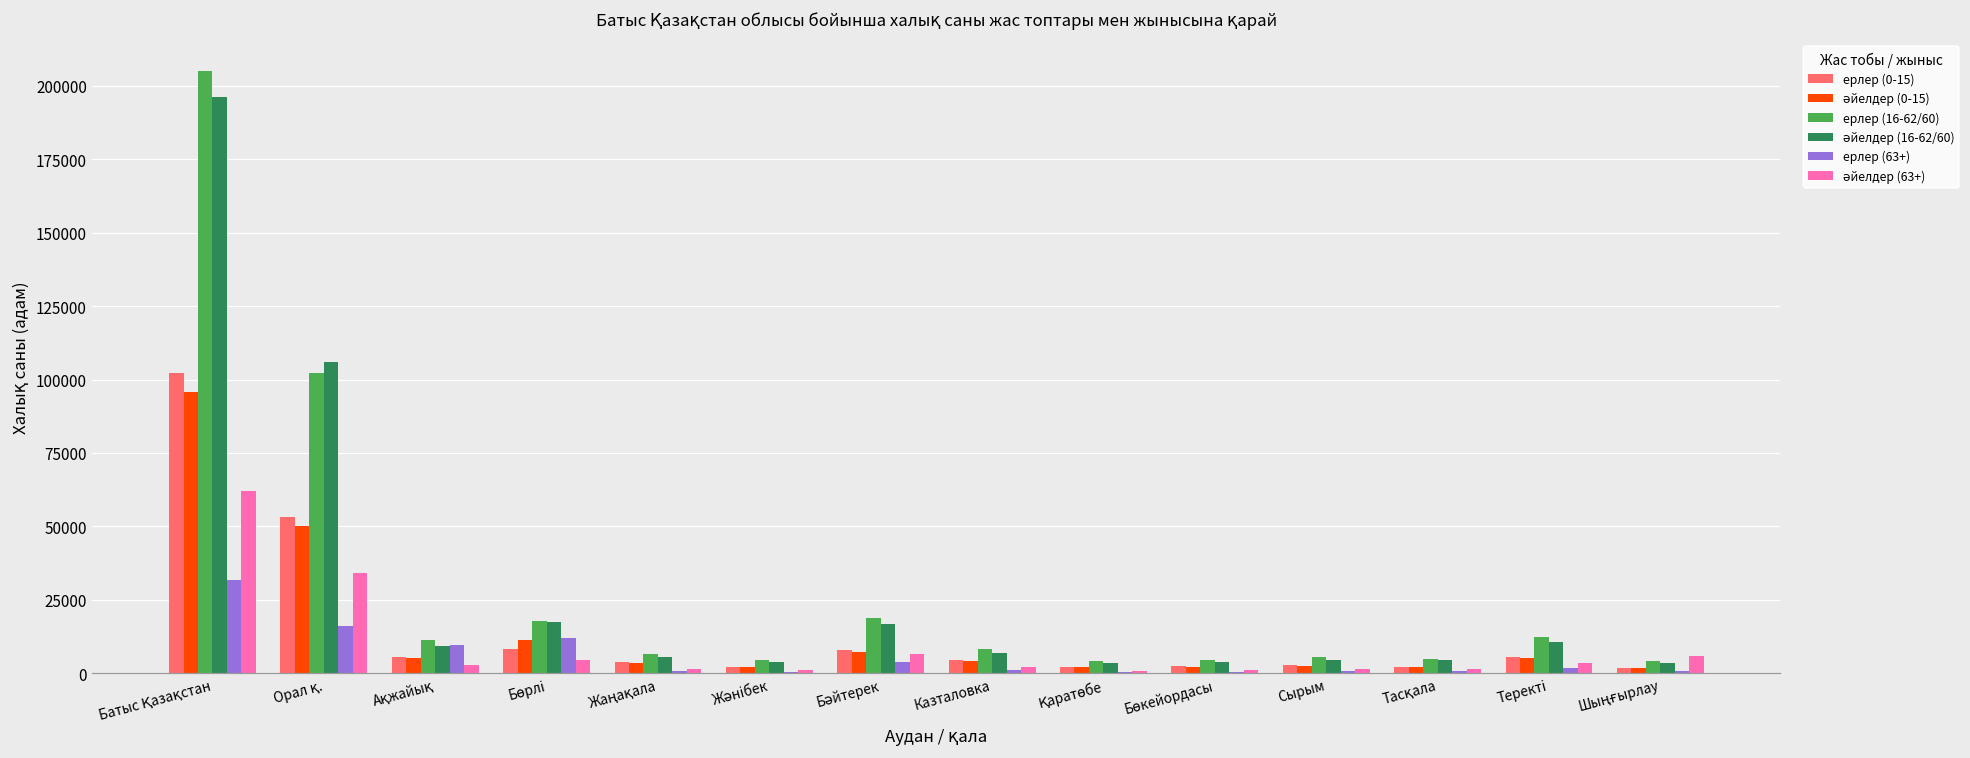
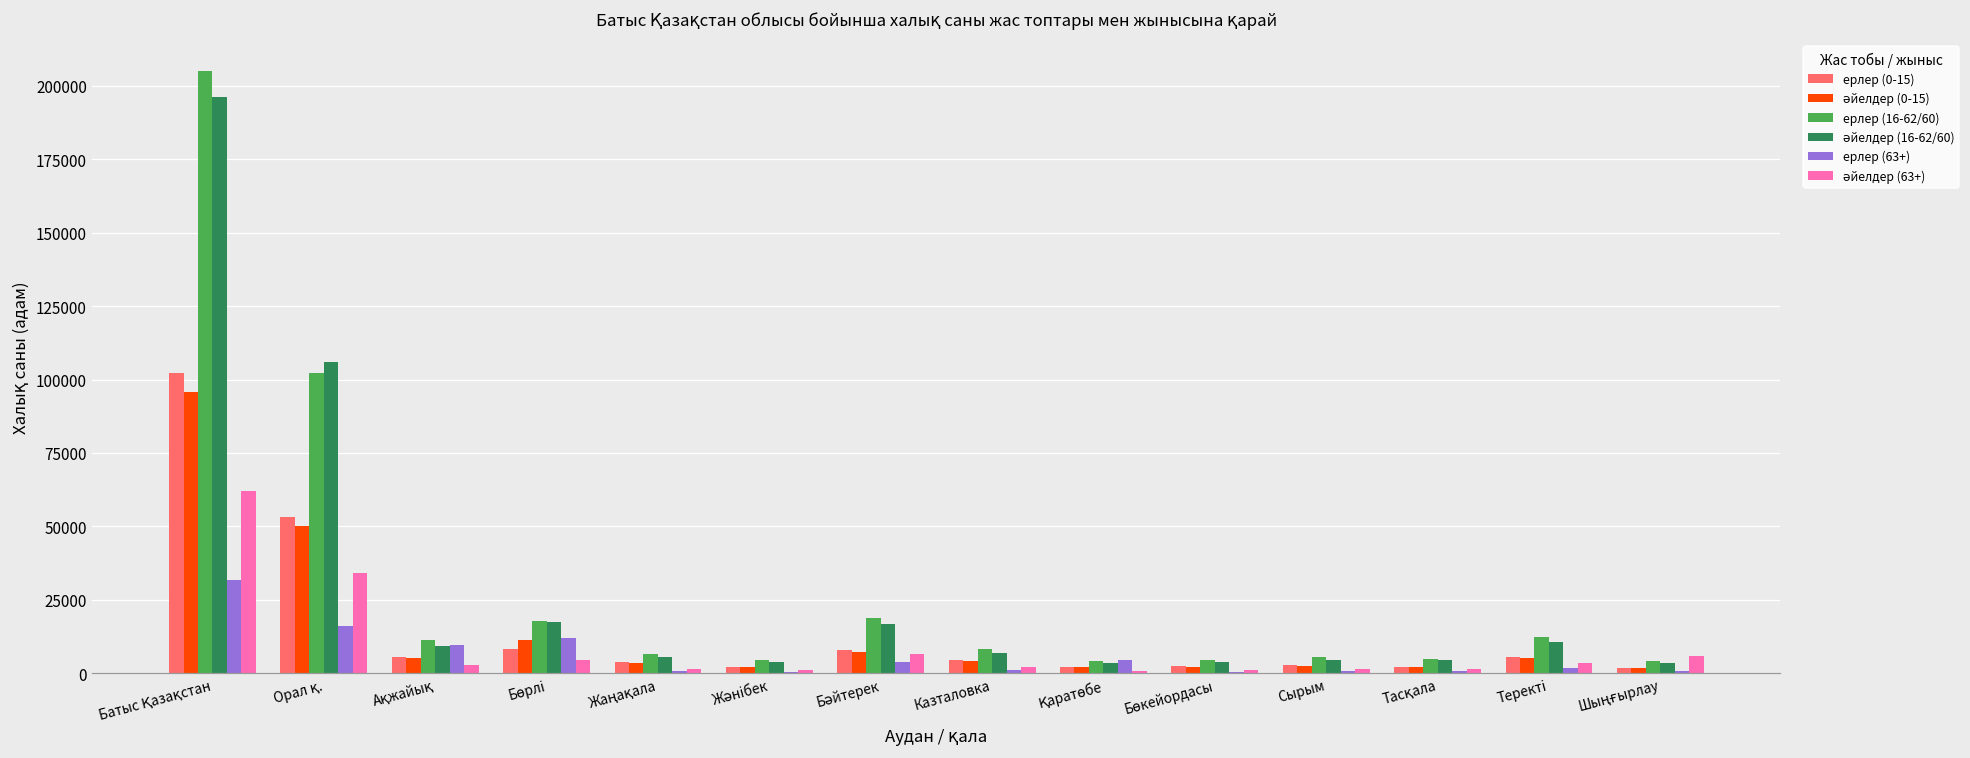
  {
    "ерлер (0-15)": {
      "Батыс Қазақстан": 102000,
      "Орал қ.": 53000,
      "Ақжайық": 5000,
      "Бөрлі": 8000,
      "Жаңақала": 4000,
      "Жәнібек": 2000,
      "Бәйтерек": 8000,
      "Казталовка": 4000,
      "Қаратөбе": 2000,
      "Бөкейордасы": 2000,
      "Сырым": 3000,
      "Тасқала": 2000,
      "Теректі": 6000,
      "Шыңғырлау": 2000
    },
    "әйелдер (0-15)": {
      "Батыс Қазақстан": 96000,
      "Орал қ.": 50000,
      "Ақжайық": 5000,
      "Бөрлі": 11000,
      "Жаңақала": 4000,
      "Жәнібек": 2000,
      "Бәйтерек": 7000,
      "Казталовка": 4000,
      "Қаратөбе": 2000,
      "Бөкейордасы": 2000,
      "Сырым": 3000,
      "Тасқала": 2000,
      "Теректі": 5000,
      "Шыңғырлау": 2000
    },
    "ерлер (63+)": {
      "Батыс Қазақстан": 32000,
      "Орал қ.": 16000,
      "Ақжайық": 10000,
      "Бөрлі": 12000,
      "Бәйтерек": 4000,
      "Казталовка": 1000,
-     "Қаратөбе": 1000,
+     "Қаратөбе": 5000,
      "Теректі": 2000
    },
    "әйелдер (63+)": {
      "Батыс Қазақстан": 62000,
      "Орал қ.": 34000,
      "Ақжайық": 3000,
      "Бөрлі": 5000,
      "Жаңақала": 1000,
      "Жәнібек": 1000,
      "Бәйтерек": 6000,
      "Казталовка": 2000,
      "Бөкейордасы": 1000,
      "Сырым": 1000,
      "Тасқала": 2000,
      "Теректі": 4000,
      "Шыңғырлау": 6000
    }
  }
